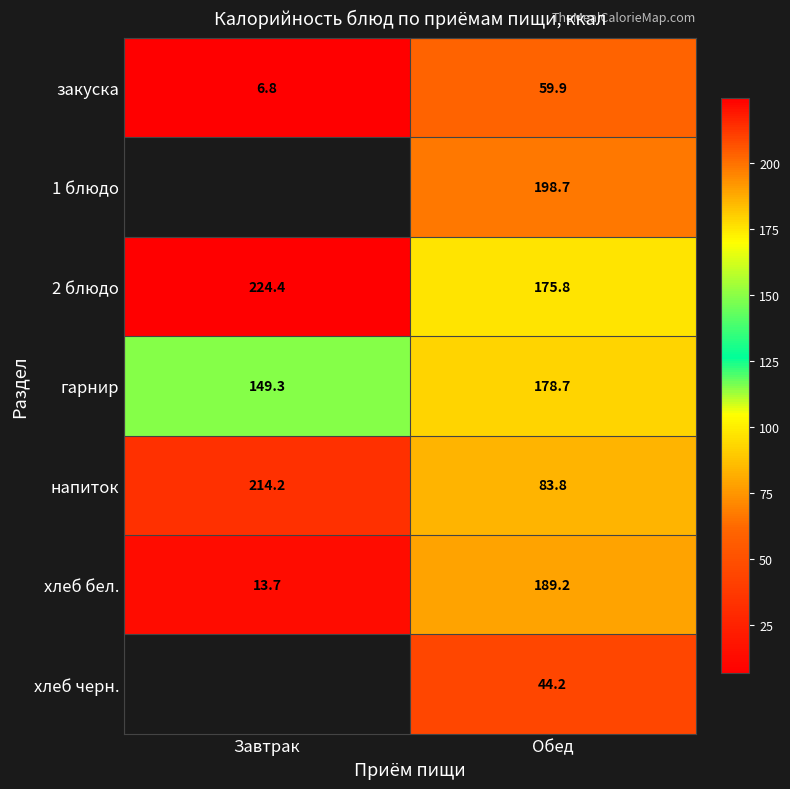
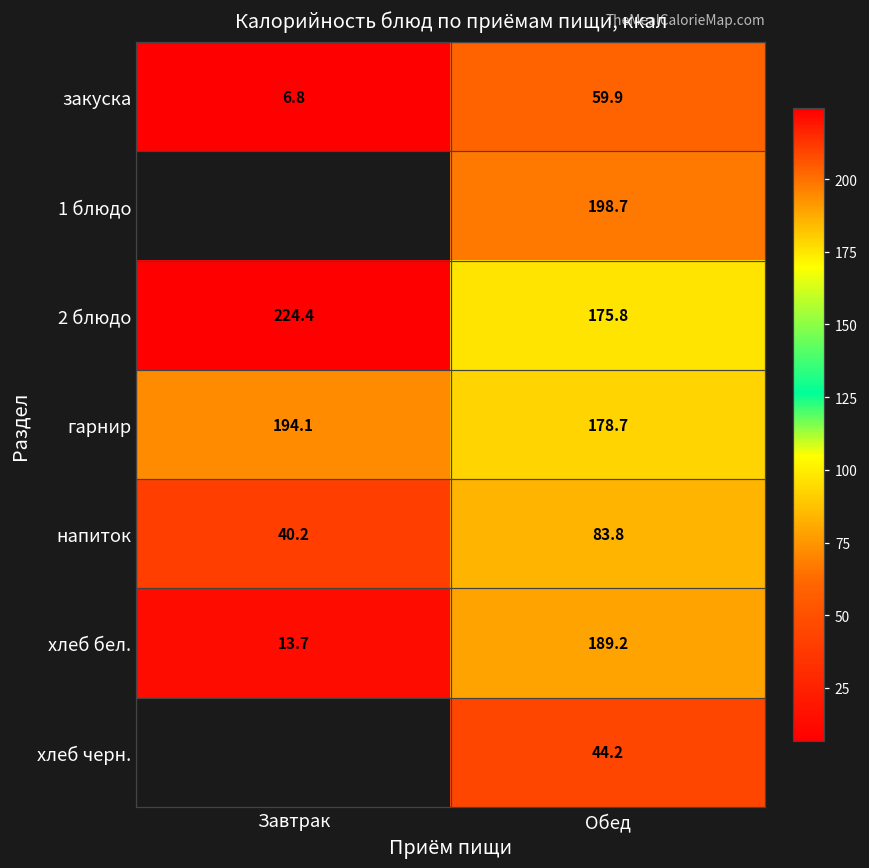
  {
    "закуска": {
      "Завтрак": 6.8,
      "Обед": 59.9
    },
    "1 блюдо": {
      "Обед": 198.7
    },
    "2 блюдо": {
      "Завтрак": 224.4,
      "Обед": 175.8
    },
    "гарнир": {
-     "Завтрак": 149.3,
+     "Завтрак": 194.1,
      "Обед": 178.7
    },
    "напиток": {
-     "Завтрак": 214.2,
+     "Завтрак": 40.2,
      "Обед": 83.8
    },
    "хлеб бел.": {
      "Завтрак": 13.7,
      "Обед": 189.2
    },
    "хлеб черн.": {
      "Обед": 44.2
    }
  }
